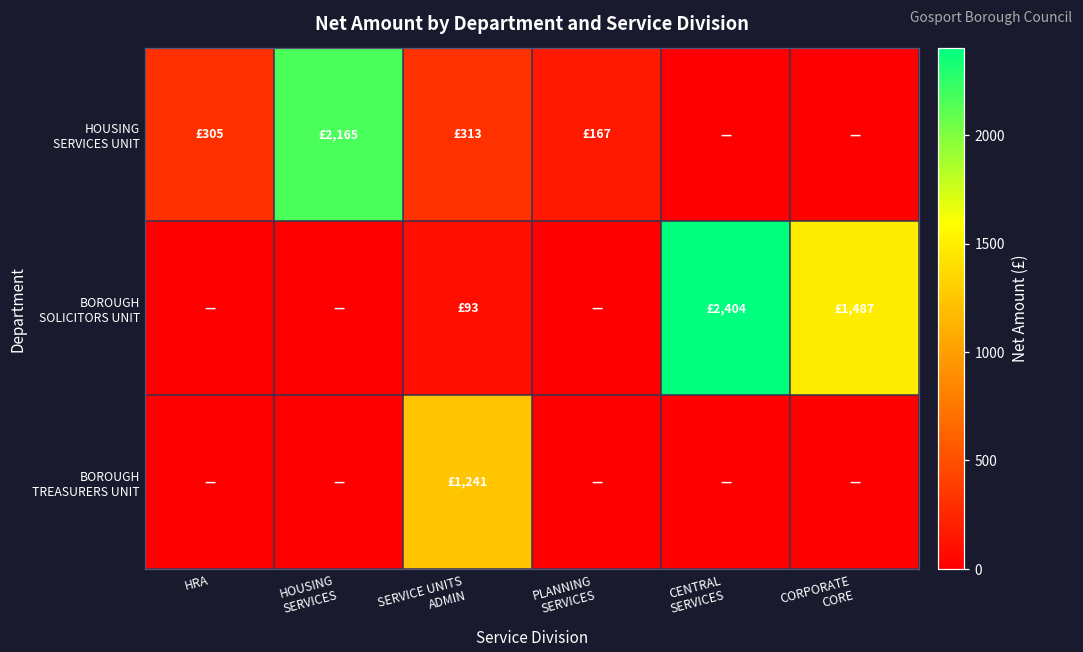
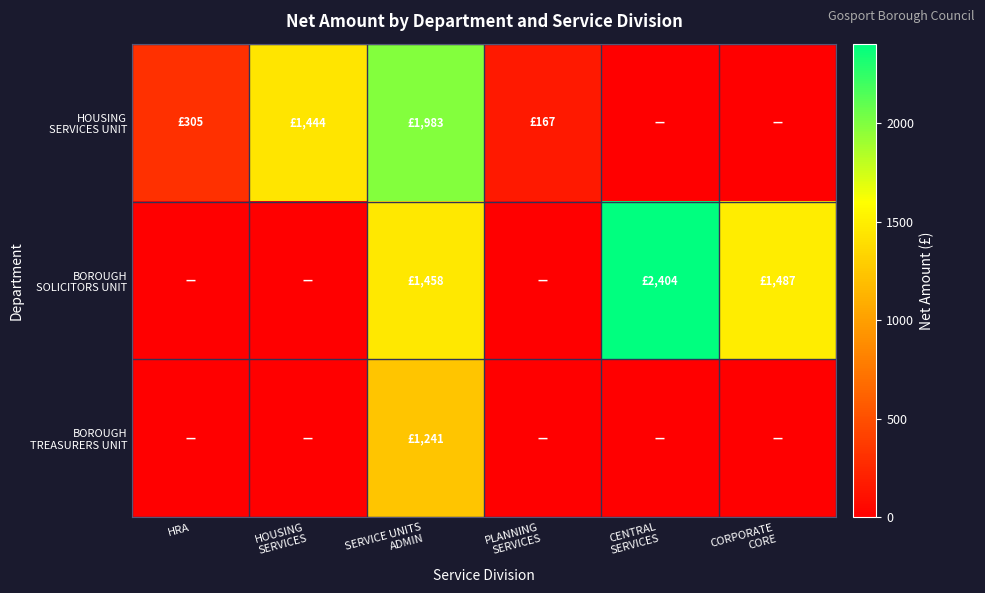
  {
    "HOUSING SERVICES UNIT": {
      "HRA": "£305",
-     "HOUSING SERVICES": "£2,165",
-     "SERVICE UNITS ADMIN": "£313",
+     "HOUSING SERVICES": "£1,444",
+     "SERVICE UNITS ADMIN": "£1,983",
      "PLANNING SERVICES": "£167"
    },
    "BOROUGH SOLICITORS UNIT": {
-     "SERVICE UNITS ADMIN": "£93",
+     "SERVICE UNITS ADMIN": "£1,458",
      "CENTRAL SERVICES": "£2,404",
      "CORPORATE CORE": "£1,487"
    },
    "BOROUGH TREASURERS UNIT": {
      "SERVICE UNITS ADMIN": "£1,241"
    }
  }
